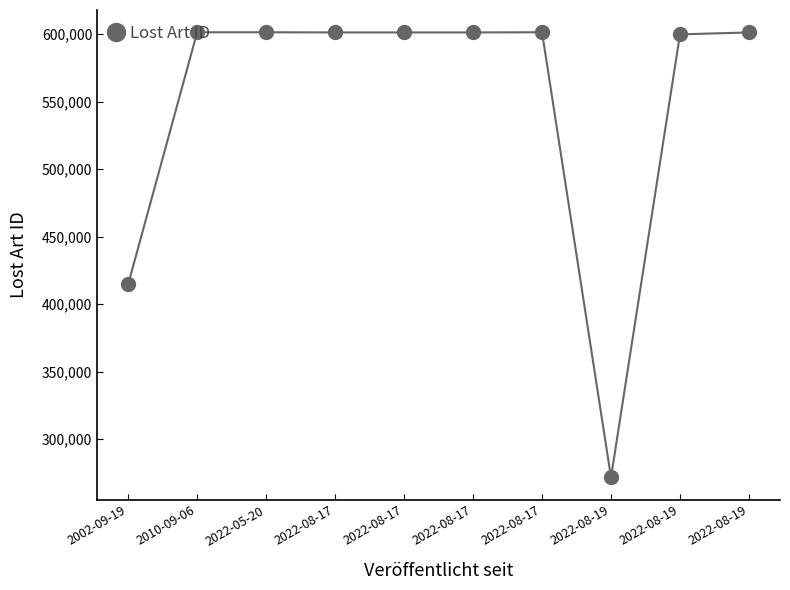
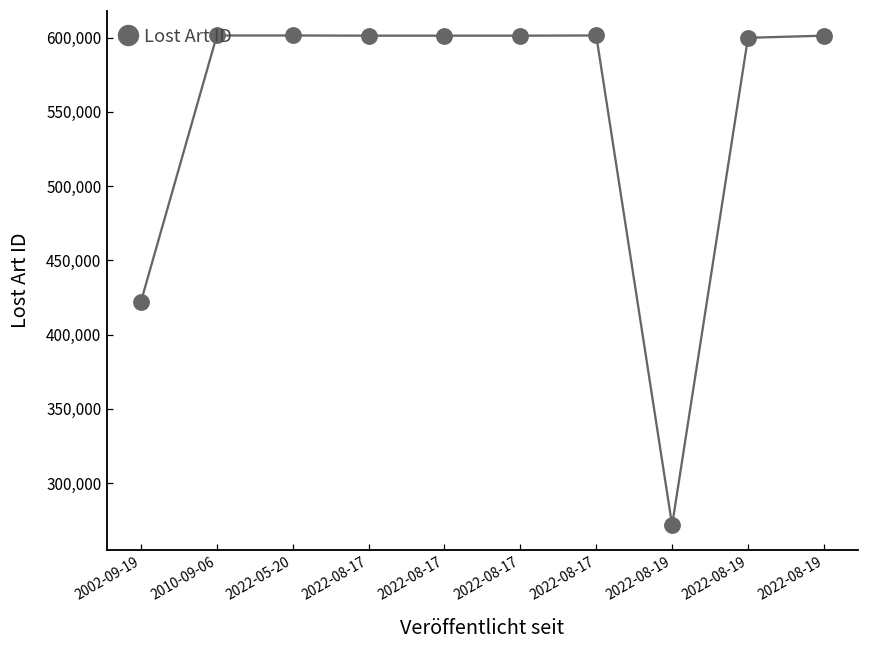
  {
-   "2002-09-19": "415,000",
+   "2002-09-19": "422,000",
    "2010-09-06": "601,000",
    "2022-05-20": "601,000"
  }
